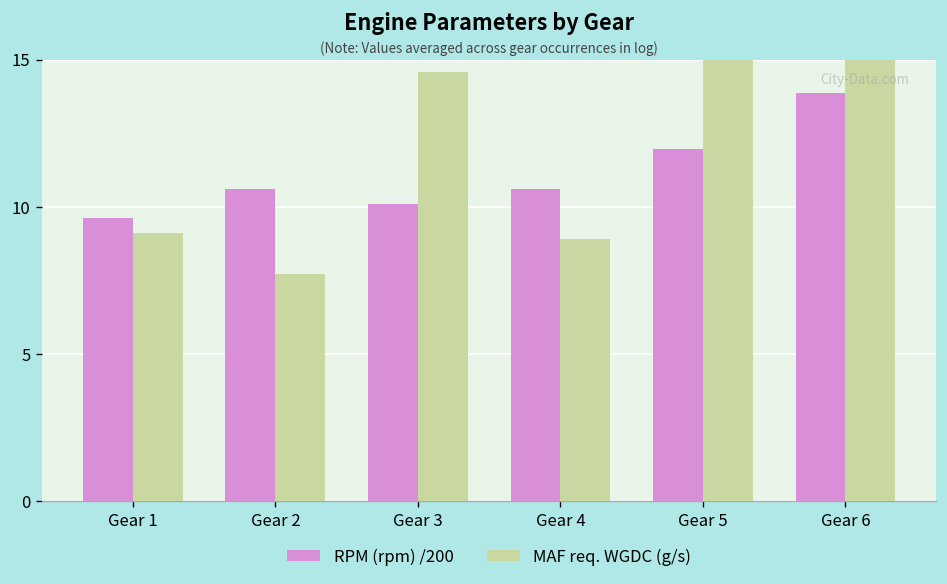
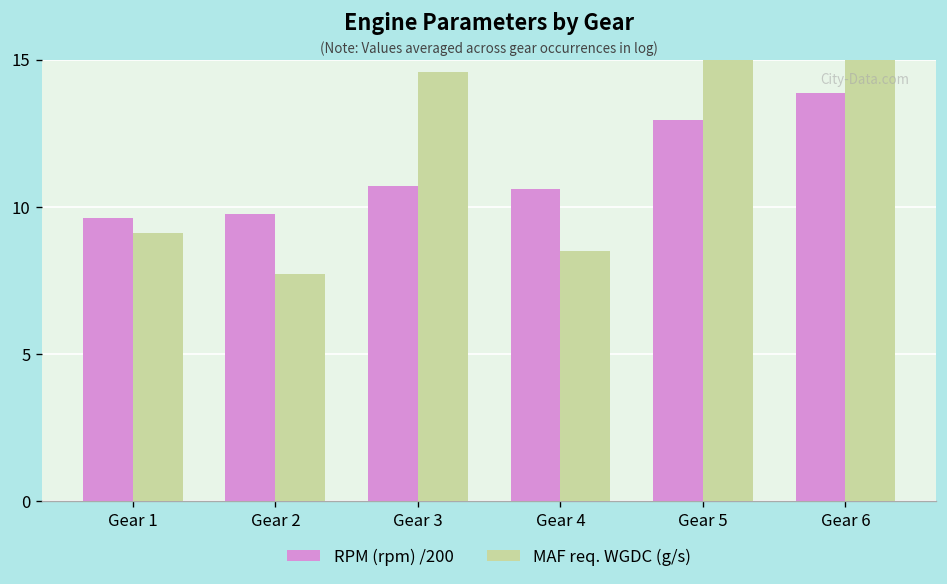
  {
    "RPM (rpm) /200": {
      "Gear 1": 9.6,
-     "Gear 2": 10.6,
-     "Gear 3": 10.1,
+     "Gear 2": 9.8,
+     "Gear 3": 10.7,
      "Gear 4": 10.6,
-     "Gear 5": 12.0,
+     "Gear 5": 13.0,
      "Gear 6": 13.9
    },
    "MAF req. WGDC (g/s)": {
      "Gear 1": 9.1,
      "Gear 2": 7.7,
      "Gear 3": 14.6,
-     "Gear 4": 8.9
+     "Gear 4": 8.5
    }
  }
